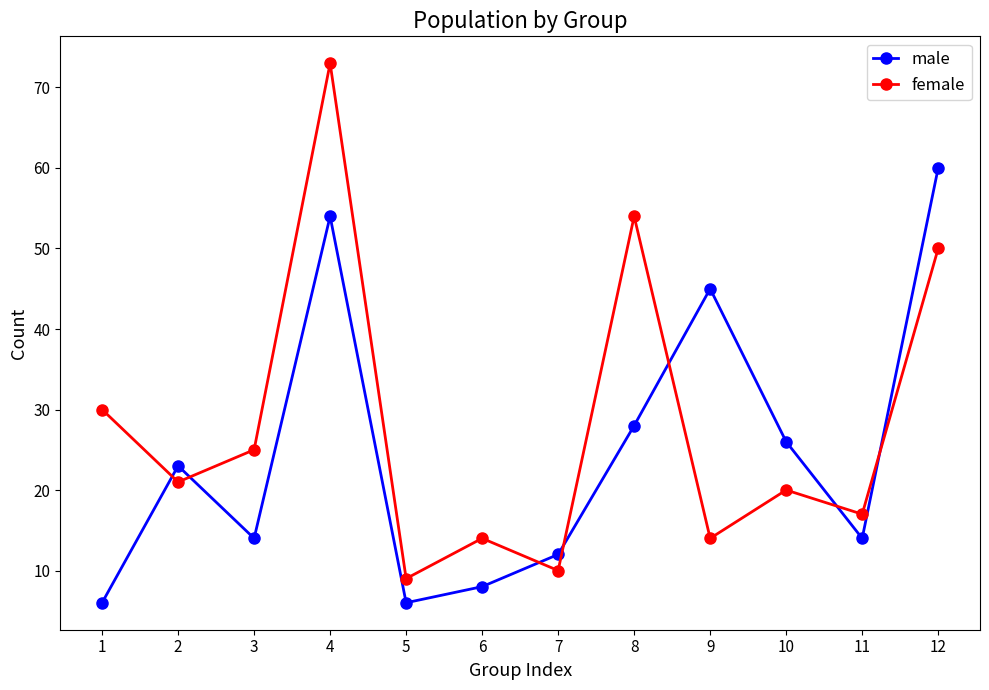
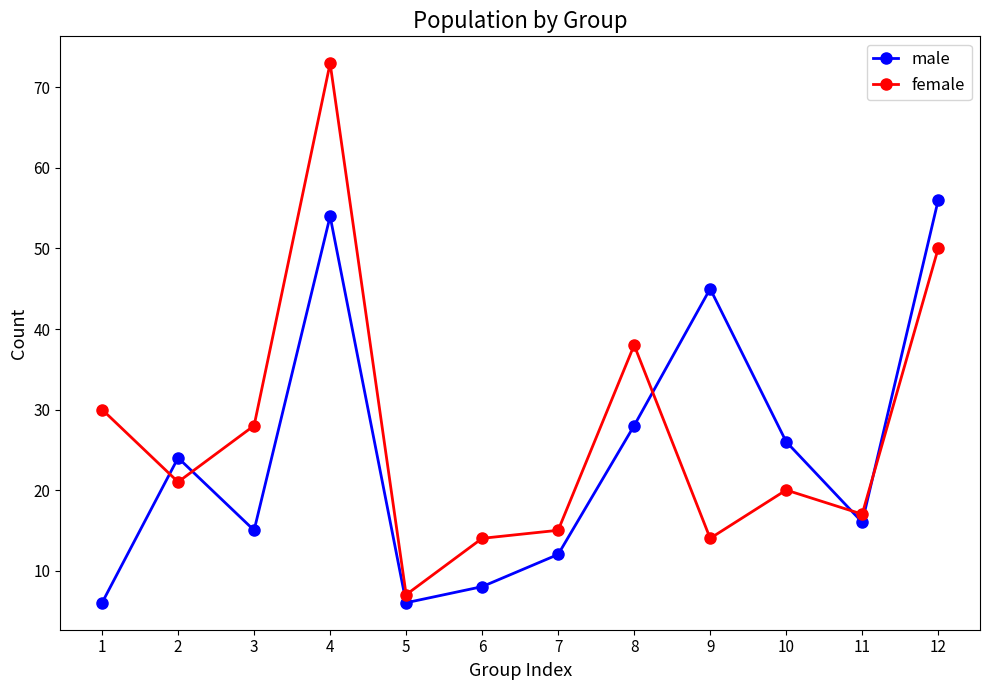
  {
    "male": {
      "1": 6,
-     "2": 23,
-     "3": 14,
+     "2": 24,
+     "3": 15,
      "4": 54,
      "5": 6,
      "6": 8,
      "7": 12,
      "8": 28,
      "9": 45,
      "10": 26,
-     "11": 14,
-     "12": 60
+     "11": 16,
+     "12": 56
    },
    "female": {
      "1": 30,
      "2": 21,
-     "3": 25,
+     "3": 28,
      "4": 73,
-     "5": 9,
+     "5": 7,
      "6": 14,
-     "7": 10,
-     "8": 54,
+     "7": 15,
+     "8": 38,
      "9": 14,
      "10": 20,
      "11": 17,
      "12": 50
    }
  }
